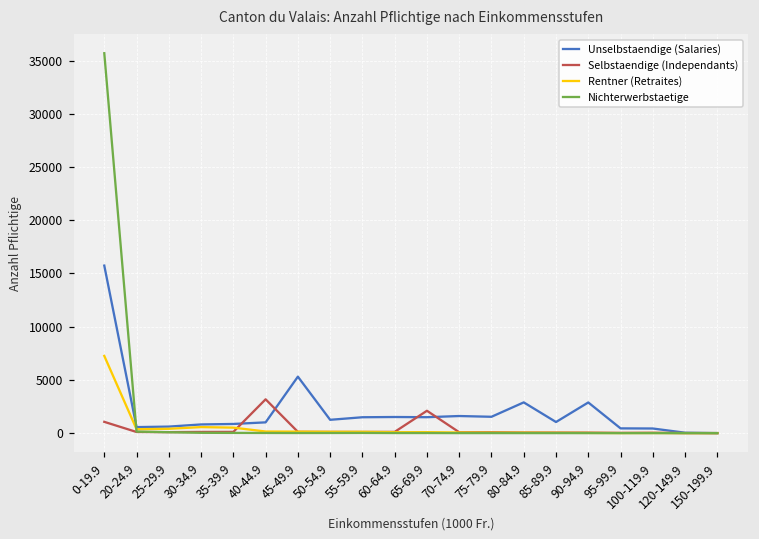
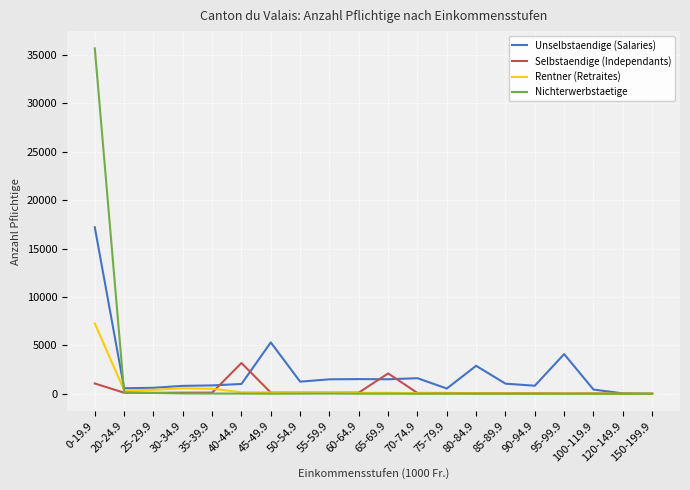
  {
    "Unselbstaendige (Salaries)": {
-     "0-19.9": 16000,
+     "0-19.9": 17000,
      "35-39.9": 1000,
      "40-44.9": 1000,
      "45-49.9": 5000,
      "50-54.9": 1000,
      "55-59.9": 1000,
      "60-64.9": 2000,
      "65-69.9": 1000,
      "70-74.9": 2000,
-     "75-79.9": 2000,
+     "75-79.9": 1000,
      "80-84.9": 3000,
      "85-89.9": 1000,
-     "90-94.9": 3000,
-     "95-99.9": 0,
+     "90-94.9": 1000,
+     "95-99.9": 4000,
      "100-119.9": 0
    },
    "Selbstaendige (Independants)": {
      "0-19.9": 1000,
      "40-44.9": 3000,
      "65-69.9": 2000
    },
    "Rentner (Retraites)": {
      "0-19.9": 7000,
      "35-39.9": 1000
    },
    "Nichterwerbstaetige": {
      "0-19.9": 36000
    }
  }
